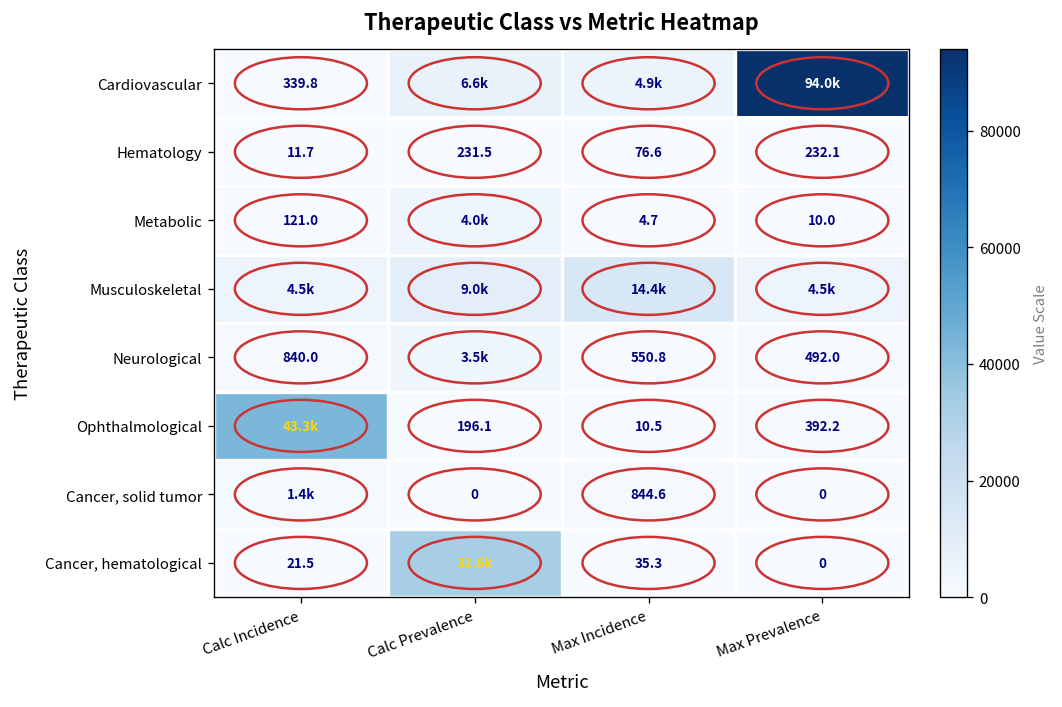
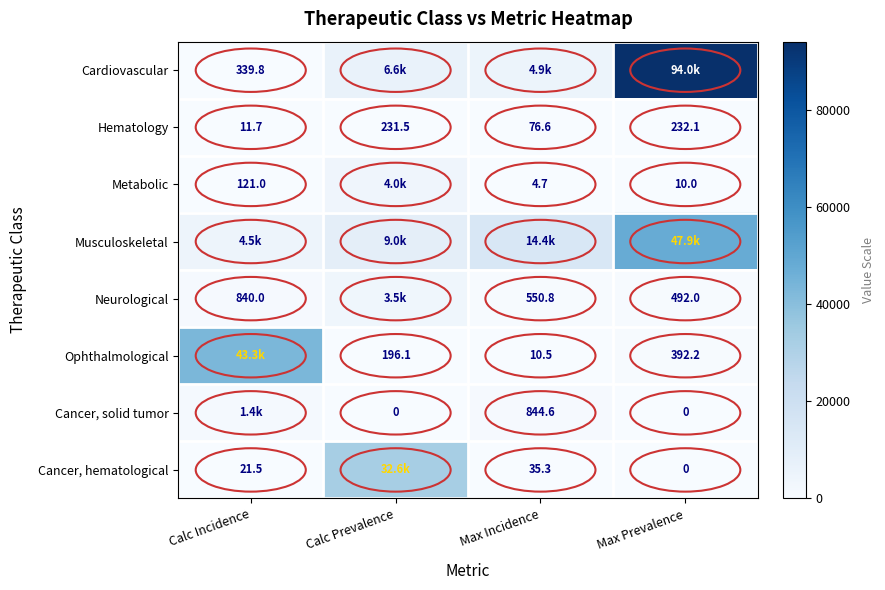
  {
    "Cardiovascular": {
      "Calc Incidence": "339.8",
      "Calc Prevalence": "6.6k",
      "Max Incidence": "4.9k",
      "Max Prevalence": "94.0k"
    },
    "Hematology": {
      "Calc Incidence": "11.7",
      "Calc Prevalence": "231.5",
      "Max Incidence": "76.6",
      "Max Prevalence": "232.1"
    },
    "Metabolic": {
      "Calc Incidence": "121.0",
      "Calc Prevalence": "4.0k",
      "Max Incidence": "4.7",
      "Max Prevalence": "10.0"
    },
    "Musculoskeletal": {
      "Calc Incidence": "4.5k",
      "Calc Prevalence": "9.0k",
      "Max Incidence": "14.4k",
-     "Max Prevalence": "4.5k"
+     "Max Prevalence": "47.9k"
    },
    "Neurological": {
      "Calc Incidence": "840.0",
      "Calc Prevalence": "3.5k",
      "Max Incidence": "550.8",
      "Max Prevalence": "492.0"
    },
    "Ophthalmological": {
      "Calc Incidence": "43.3k",
      "Calc Prevalence": "196.1",
      "Max Incidence": "10.5",
      "Max Prevalence": "392.2"
    },
    "Cancer, solid tumor": {
      "Calc Incidence": "1.4k",
      "Calc Prevalence": "0",
      "Max Incidence": "844.6",
      "Max Prevalence": "0"
    },
    "Cancer, hematological": {
      "Calc Incidence": "21.5",
      "Calc Prevalence": "32.6k",
      "Max Incidence": "35.3",
      "Max Prevalence": "0"
    }
  }
